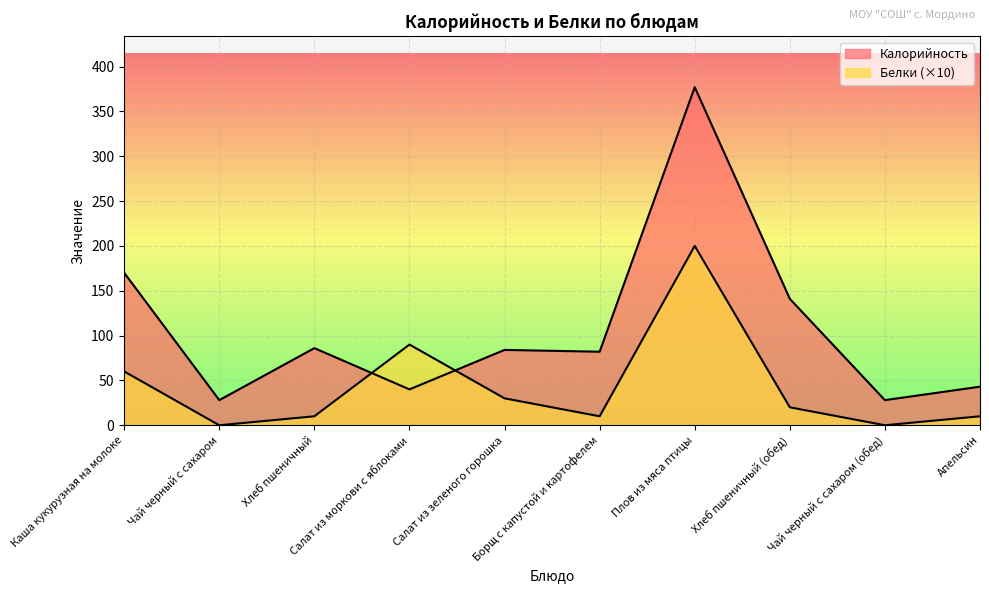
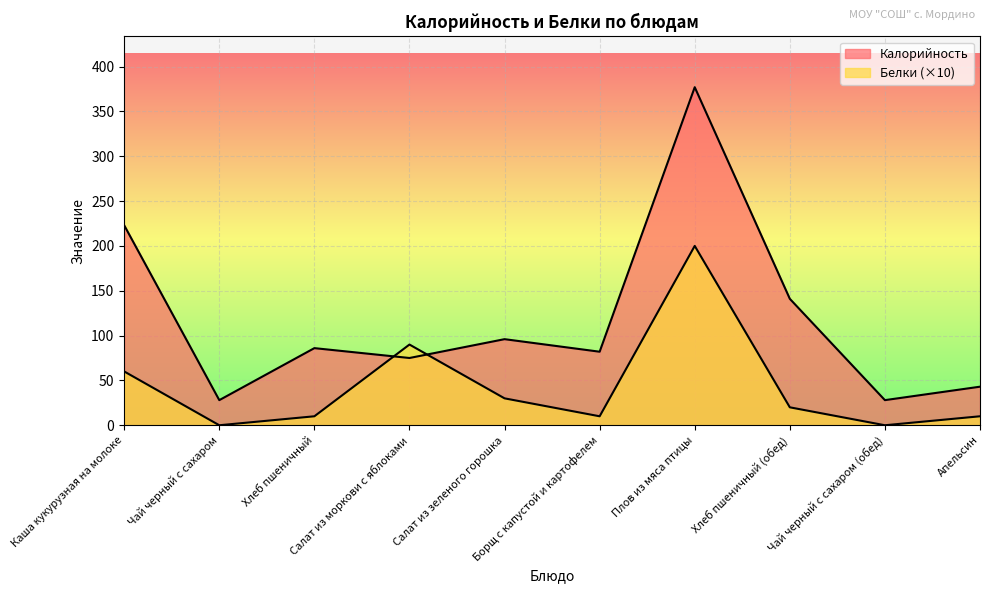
  {
    "Калорийность": {
-     "Каша кукурузная на молоке": 170,
+     "Каша кукурузная на молоке": 220,
      "Чай черный с сахаром": 30,
      "Хлеб пшеничный": 90,
-     "Салат из моркови с яблоками": 40,
-     "Салат из зеленого горошка": 80,
+     "Салат из моркови с яблоками": 80,
+     "Салат из зеленого горошка": 100,
      "Борщ с капустой и картофелем": 80,
      "Плов из мяса птицы": 380,
      "Хлеб пшеничный (обед)": 140,
      "Чай черный с сахаром (обед)": 30,
      "Апельсин": 40
    },
    "Белки (×10)": {
      "Каша кукурузная на молоке": 60,
      "Чай черный с сахаром": 0,
      "Хлеб пшеничный": 10,
      "Салат из моркови с яблоками": 90,
      "Салат из зеленого горошка": 30,
      "Борщ с капустой и картофелем": 10,
      "Плов из мяса птицы": 200,
      "Хлеб пшеничный (обед)": 20,
      "Чай черный с сахаром (обед)": 0,
      "Апельсин": 10
    }
  }
